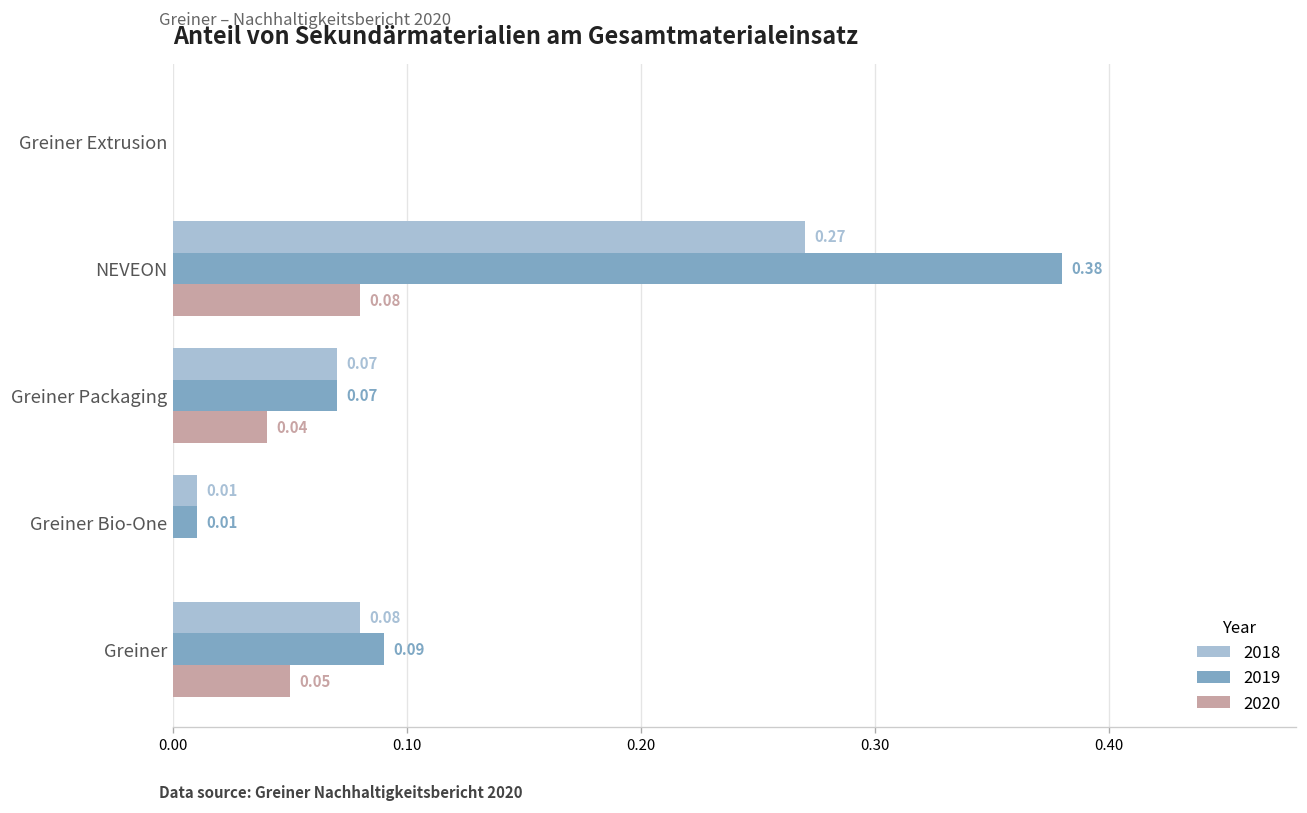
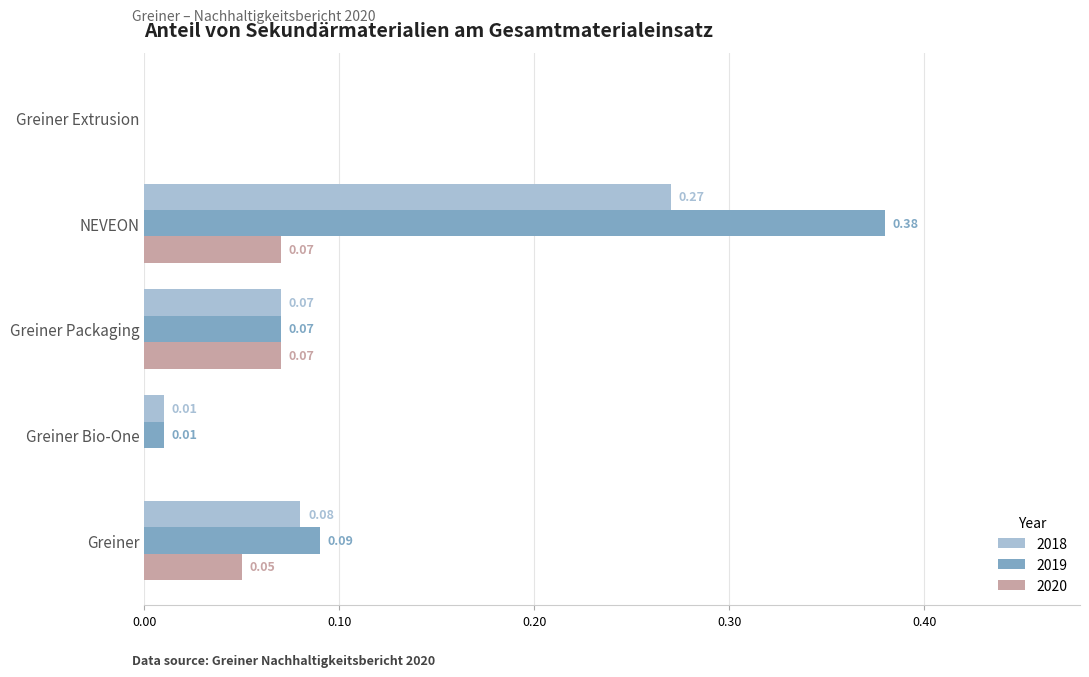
  {
    "2020": {
-     "NEVEON": 0.08,
-     "Greiner Packaging": 0.04,
+     "NEVEON": 0.07,
+     "Greiner Packaging": 0.07,
      "Greiner": 0.05
    }
  }
